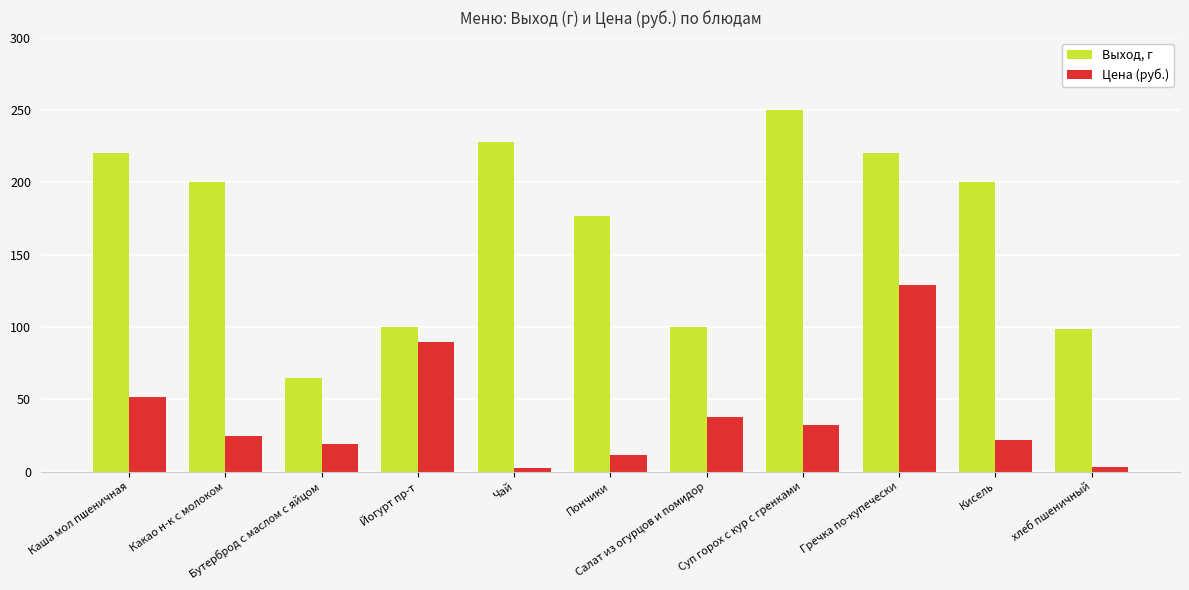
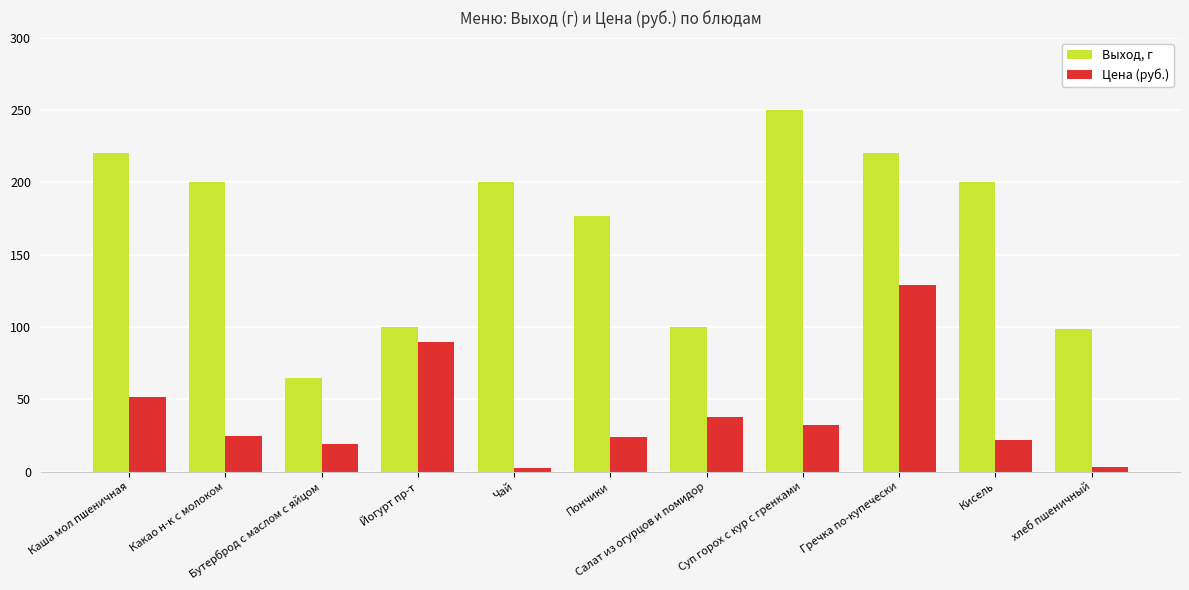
  {
    "Выход, г": {
      "Каша мол пшеничная": 220,
      "Какао н-к с молоком": 200,
      "Бутерброд с маслом с яйцом": 65,
      "Йогурт пр-т": 100,
-     "Чай": 228,
+     "Чай": 200,
      "Пончики": 177,
      "Салат из огурцов и помидор": 100,
      "Суп горох с кур с гренками": 250,
      "Гречка по-купечески": 220,
      "Кисель": 200,
      "хлеб пшеничный": 99
    },
    "Цена (руб.)": {
      "Каша мол пшеничная": 52,
      "Какао н-к с молоком": 24,
      "Бутерброд с маслом с яйцом": 19,
      "Йогурт пр-т": 90,
      "Чай": 2,
-     "Пончики": 12,
+     "Пончики": 24,
      "Салат из огурцов и помидор": 38,
      "Суп горох с кур с гренками": 32,
      "Гречка по-купечески": 129,
      "Кисель": 22,
      "хлеб пшеничный": 3
    }
  }
